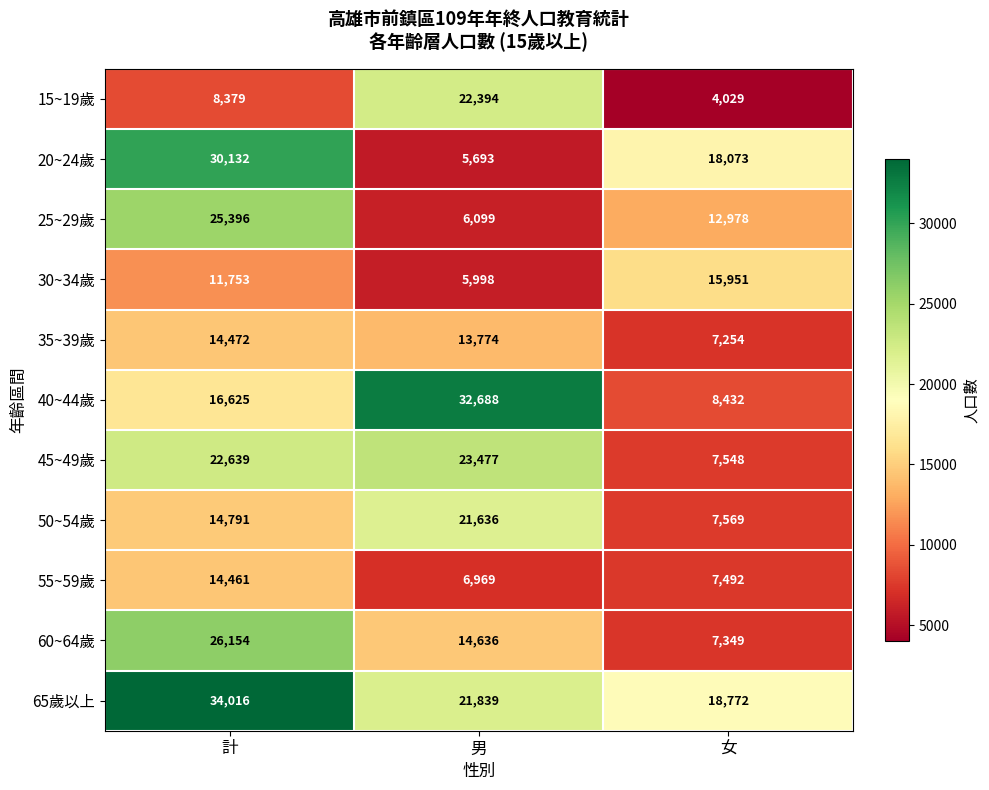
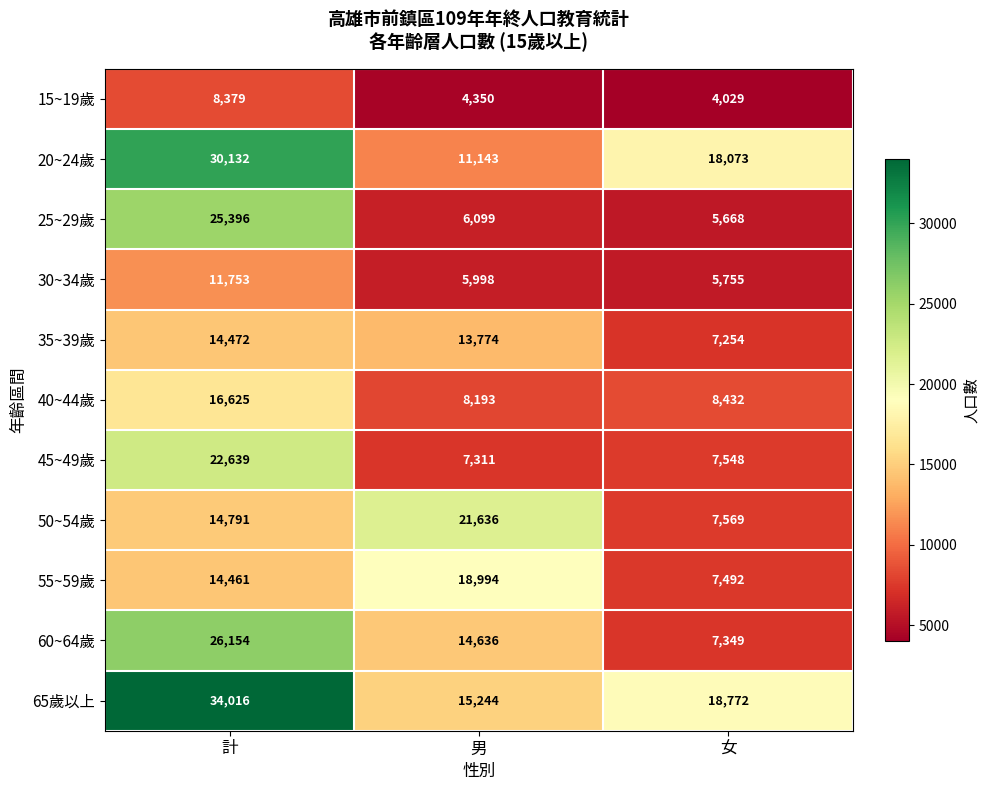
  {
    "15~19歲": {
      "計": "8,379",
-     "男": "22,394",
+     "男": "4,350",
      "女": "4,029"
    },
    "20~24歲": {
      "計": "30,132",
-     "男": "5,693",
+     "男": "11,143",
      "女": "18,073"
    },
    "25~29歲": {
      "計": "25,396",
      "男": "6,099",
-     "女": "12,978"
+     "女": "5,668"
    },
    "30~34歲": {
      "計": "11,753",
      "男": "5,998",
-     "女": "15,951"
+     "女": "5,755"
    },
    "35~39歲": {
      "計": "14,472",
      "男": "13,774",
      "女": "7,254"
    },
    "40~44歲": {
      "計": "16,625",
-     "男": "32,688",
+     "男": "8,193",
      "女": "8,432"
    },
    "45~49歲": {
      "計": "22,639",
-     "男": "23,477",
+     "男": "7,311",
      "女": "7,548"
    },
    "50~54歲": {
      "計": "14,791",
      "男": "21,636",
      "女": "7,569"
    },
    "55~59歲": {
      "計": "14,461",
-     "男": "6,969",
+     "男": "18,994",
      "女": "7,492"
    },
    "60~64歲": {
      "計": "26,154",
      "男": "14,636",
      "女": "7,349"
    },
    "65歲以上": {
      "計": "34,016",
-     "男": "21,839",
+     "男": "15,244",
      "女": "18,772"
    }
  }
